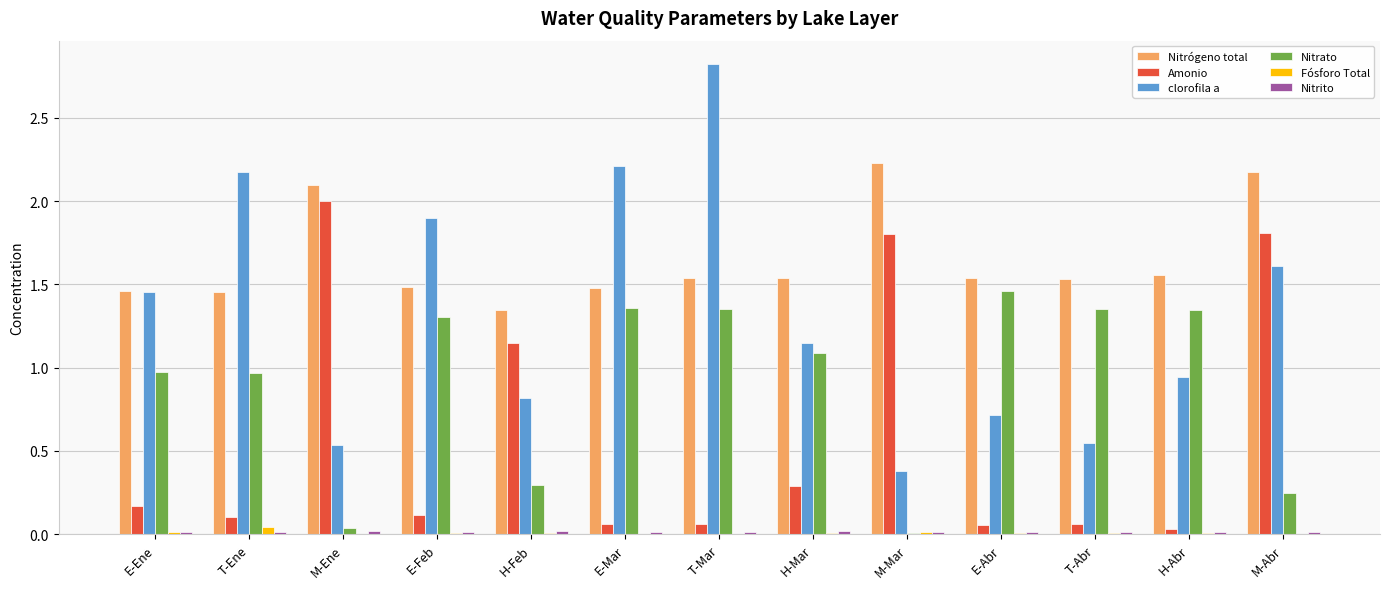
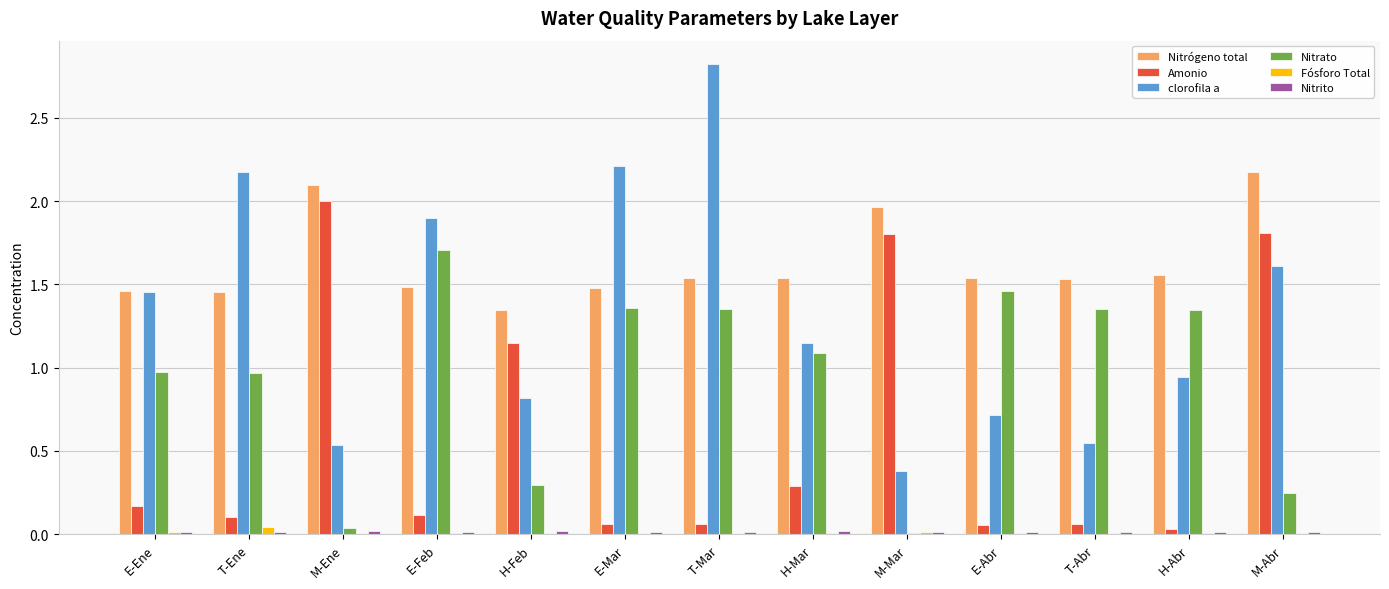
  {
    "Nitrógeno total": {
      "E-Ene": 1.46,
      "T-Ene": 1.45,
      "M-Ene": 2.10,
      "E-Feb": 1.48,
      "H-Feb": 1.35,
      "E-Mar": 1.48,
      "T-Mar": 1.54,
      "H-Mar": 1.54,
-     "M-Mar": 2.23,
+     "M-Mar": 1.97,
      "E-Abr": 1.54,
      "T-Abr": 1.53,
      "H-Abr": 1.56,
      "M-Abr": 2.17
    },
    "Amonio": {
      "E-Ene": 0.17,
      "T-Ene": 0.10,
      "M-Ene": 2.00,
      "E-Feb": 0.12,
      "H-Feb": 1.15,
      "E-Mar": 0.06,
      "T-Mar": 0.06,
      "H-Mar": 0.29,
      "M-Mar": 1.80,
      "E-Abr": 0.06,
      "T-Abr": 0.06,
      "H-Abr": 0.03,
      "M-Abr": 1.81
    },
    "clorofila a": {
      "E-Ene": 1.45,
      "T-Ene": 2.18,
      "M-Ene": 0.54,
      "E-Feb": 1.90,
      "H-Feb": 0.82,
      "E-Mar": 2.21,
      "T-Mar": 2.82,
      "H-Mar": 1.15,
      "M-Mar": 0.38,
      "E-Abr": 0.72,
      "T-Abr": 0.55,
      "H-Abr": 0.95,
      "M-Abr": 1.61
    },
    "Nitrato": {
      "E-Ene": 0.97,
      "T-Ene": 0.97,
      "M-Ene": 0.04,
-     "E-Feb": 1.31,
+     "E-Feb": 1.70,
      "H-Feb": 0.29,
      "E-Mar": 1.36,
      "T-Mar": 1.35,
      "H-Mar": 1.09,
      "E-Abr": 1.46,
      "T-Abr": 1.35,
      "H-Abr": 1.34,
      "M-Abr": 0.25
    },
    "Fósforo Total": {
      "T-Ene": 0.05,
      "M-Ene": 0.00
    },
    "Nitrito": {
      "M-Ene": 0.02,
      "H-Feb": 0.02,
      "H-Mar": 0.02,
      "M-Mar": 0.02,
      "E-Abr": 0.02,
      "M-Abr": 0.02
    }
  }
